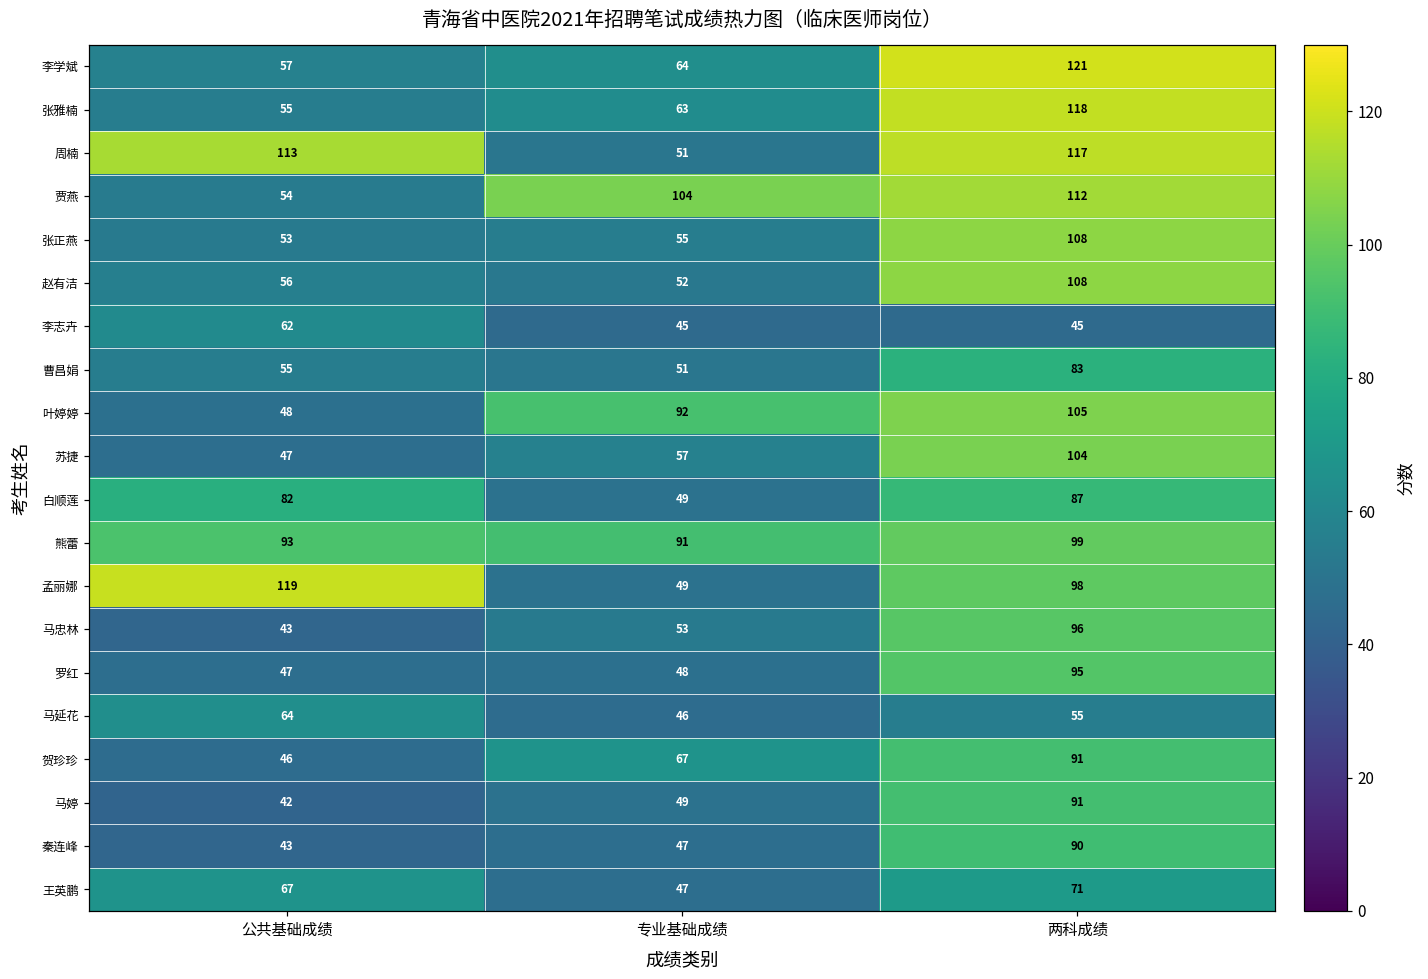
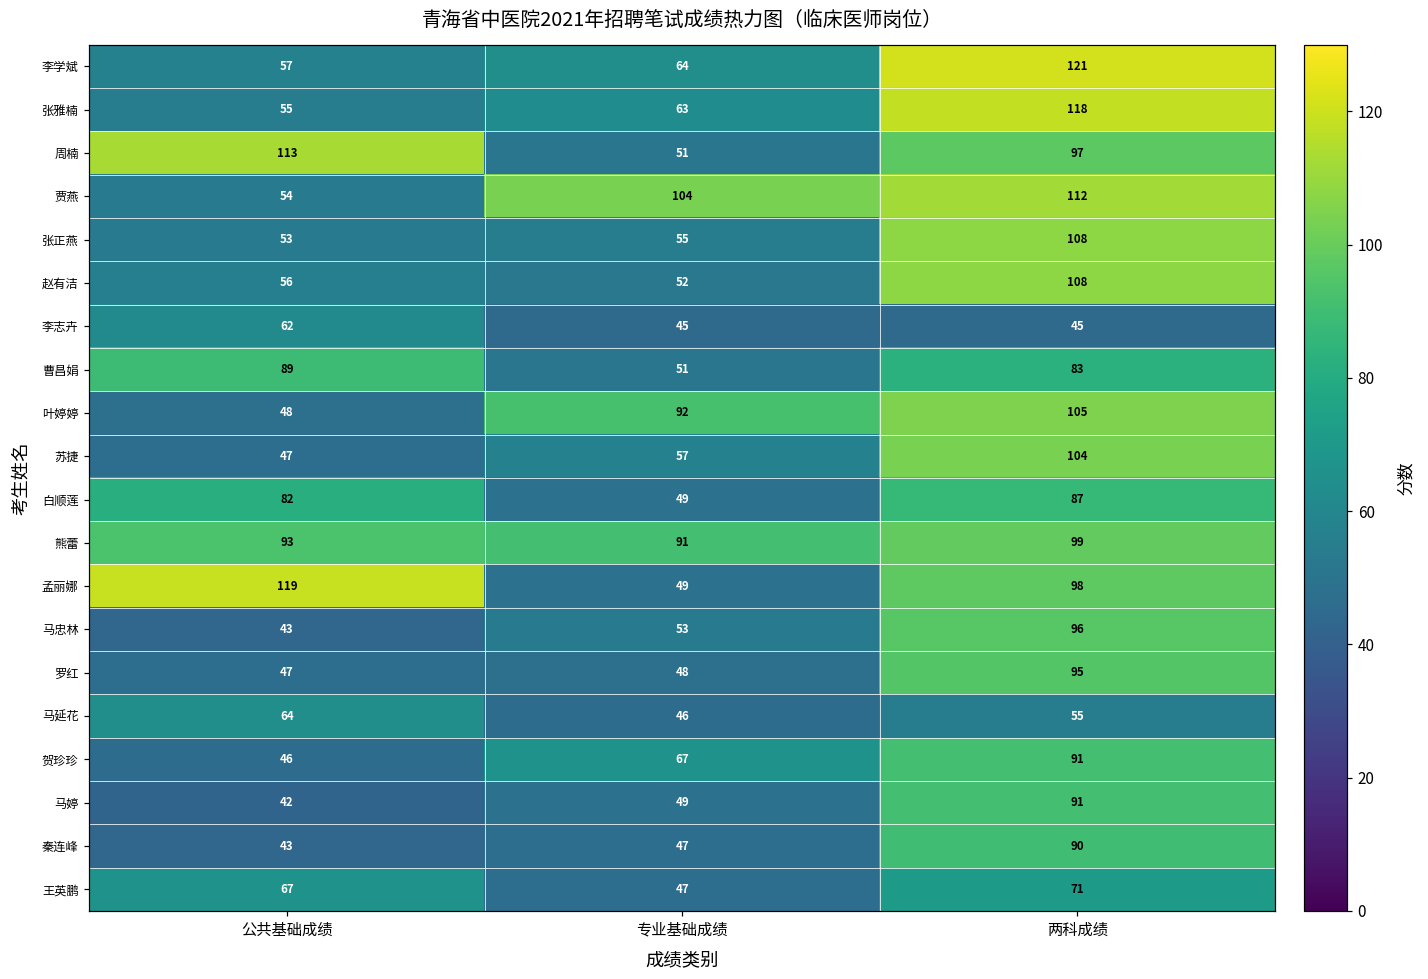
  {
    "李学斌": {
      "公共基础成绩": 57,
      "专业基础成绩": 64,
      "两科成绩": 121
    },
    "张雅楠": {
      "公共基础成绩": 55,
      "专业基础成绩": 63,
      "两科成绩": 118
    },
    "周楠": {
      "公共基础成绩": 113,
      "专业基础成绩": 51,
-     "两科成绩": 117
+     "两科成绩": 97
    },
    "贾燕": {
      "公共基础成绩": 54,
      "专业基础成绩": 104,
      "两科成绩": 112
    },
    "张正燕": {
      "公共基础成绩": 53,
      "专业基础成绩": 55,
      "两科成绩": 108
    },
    "赵有洁": {
      "公共基础成绩": 56,
      "专业基础成绩": 52,
      "两科成绩": 108
    },
    "李志卉": {
      "公共基础成绩": 62,
      "专业基础成绩": 45,
      "两科成绩": 45
    },
    "曹昌娟": {
-     "公共基础成绩": 55,
+     "公共基础成绩": 89,
      "专业基础成绩": 51,
      "两科成绩": 83
    },
    "叶婷婷": {
      "公共基础成绩": 48,
      "专业基础成绩": 92,
      "两科成绩": 105
    },
    "苏捷": {
      "公共基础成绩": 47,
      "专业基础成绩": 57,
      "两科成绩": 104
    },
    "白顺莲": {
      "公共基础成绩": 82,
      "专业基础成绩": 49,
      "两科成绩": 87
    },
    "熊蕾": {
      "公共基础成绩": 93,
      "专业基础成绩": 91,
      "两科成绩": 99
    },
    "孟丽娜": {
      "公共基础成绩": 119,
      "专业基础成绩": 49,
      "两科成绩": 98
    },
    "马忠林": {
      "公共基础成绩": 43,
      "专业基础成绩": 53,
      "两科成绩": 96
    },
    "罗红": {
      "公共基础成绩": 47,
      "专业基础成绩": 48,
      "两科成绩": 95
    },
    "马延花": {
      "公共基础成绩": 64,
      "专业基础成绩": 46,
      "两科成绩": 55
    },
    "贺珍珍": {
      "公共基础成绩": 46,
      "专业基础成绩": 67,
      "两科成绩": 91
    },
    "马婷": {
      "公共基础成绩": 42,
      "专业基础成绩": 49,
      "两科成绩": 91
    },
    "秦连峰": {
      "公共基础成绩": 43,
      "专业基础成绩": 47,
      "两科成绩": 90
    },
    "王英鹏": {
      "公共基础成绩": 67,
      "专业基础成绩": 47,
      "两科成绩": 71
    }
  }
